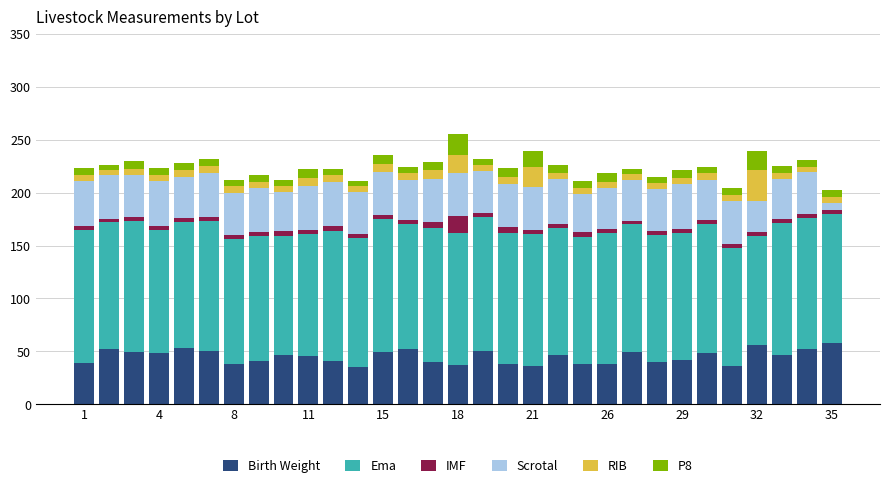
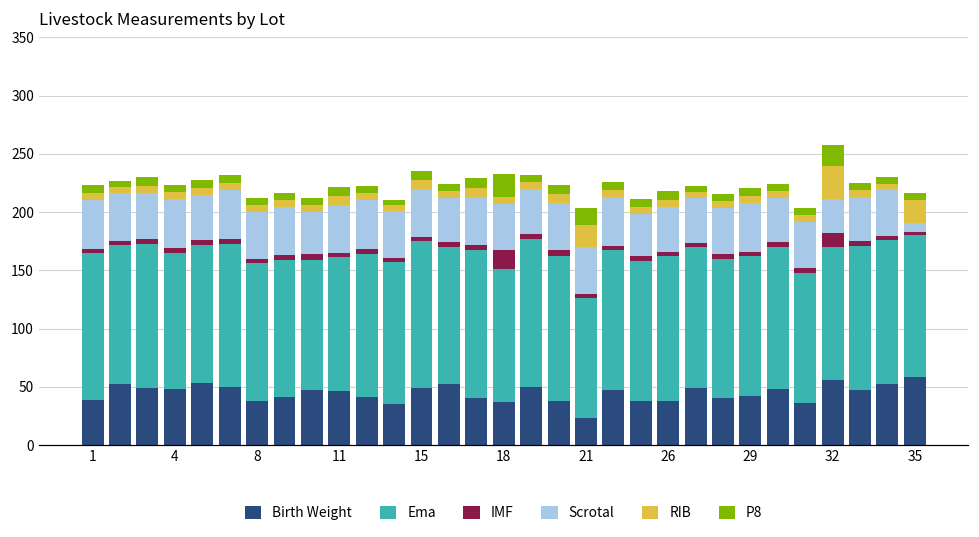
  {
    "Birth Weight": {
      "15": 49,
      "18": 37,
-     "21": 36,
+     "21": 23,
      "32": 56,
      "35": 58
    },
    "Ema": {
      "15": 126,
-     "18": 125,
-     "21": 125,
-     "32": 103,
+     "18": 114,
+     "21": 103,
+     "32": 114,
      "35": 122
    },
    "IMF": {
      "15": 4,
      "18": 16,
      "21": 4,
-     "32": 4,
+     "32": 12,
      "35": 3
    },
    "Scrotal": {
      "15": 41,
      "18": 40,
      "21": 40,
      "32": 29,
      "35": 7
    },
    "RIB": {
      "15": 8,
-     "18": 17,
+     "18": 6,
      "21": 19,
      "32": 29,
-     "35": 6
+     "35": 20
    },
    "P8": {
      "15": 8,
      "18": 20,
      "21": 15,
      "32": 18,
      "35": 6
    }
  }
